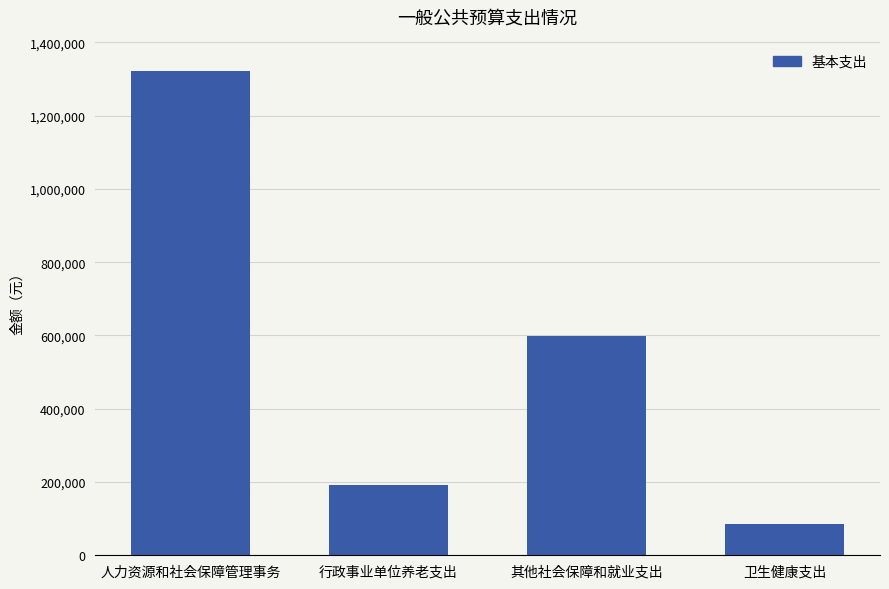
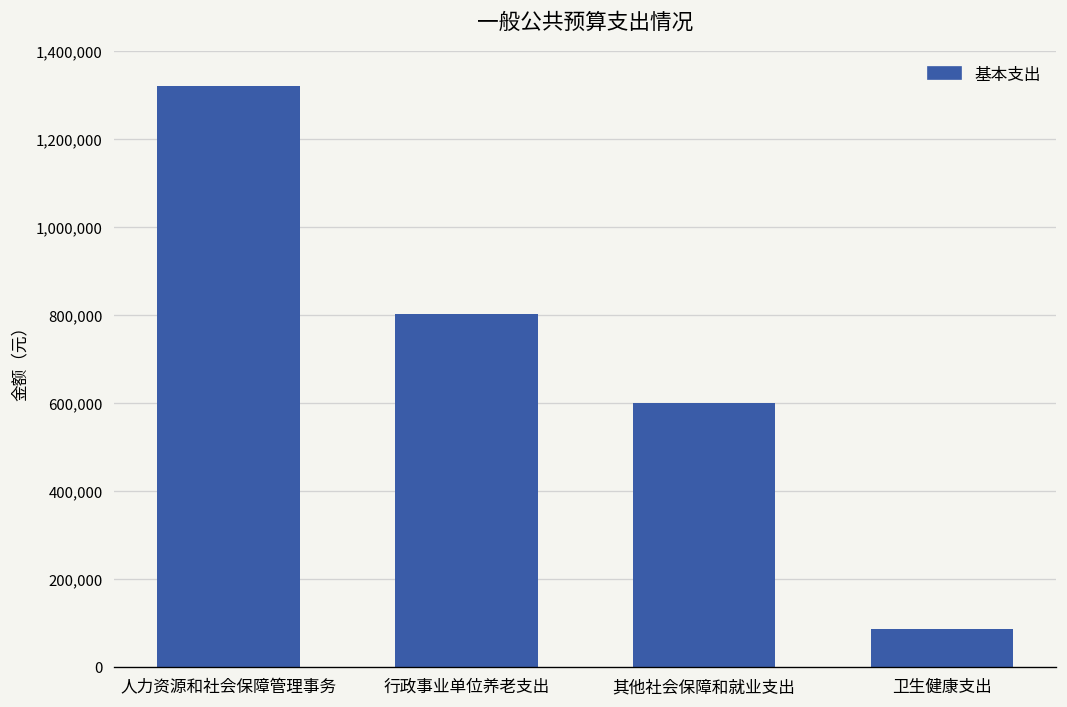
  {
    "人力资源和社会保障管理事务": "1,320,000",
-   "行政事业单位养老支出": "190,000",
+   "行政事业单位养老支出": "800,000",
    "其他社会保障和就业支出": "600,000",
    "卫生健康支出": "90,000"
  }
